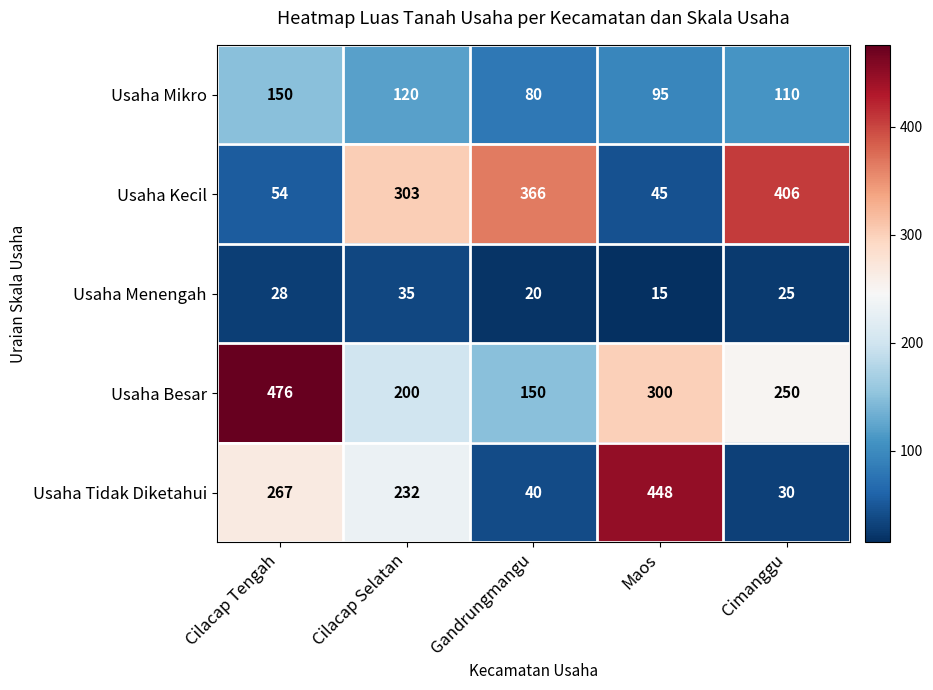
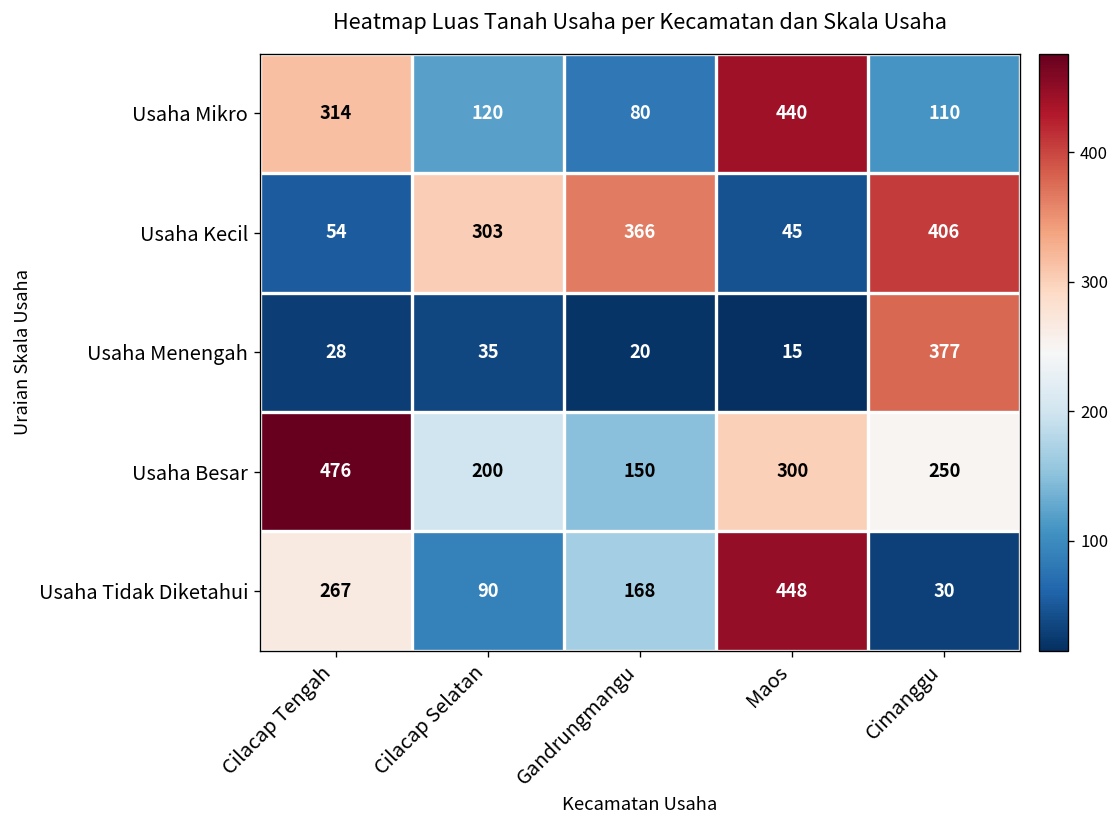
  {
    "Usaha Mikro": {
-     "Cilacap Tengah": 150,
+     "Cilacap Tengah": 314,
      "Cilacap Selatan": 120,
      "Gandrungmangu": 80,
-     "Maos": 95,
+     "Maos": 440,
      "Cimanggu": 110
    },
    "Usaha Kecil": {
      "Cilacap Tengah": 54,
      "Cilacap Selatan": 303,
      "Gandrungmangu": 366,
      "Maos": 45,
      "Cimanggu": 406
    },
    "Usaha Menengah": {
      "Cilacap Tengah": 28,
      "Cilacap Selatan": 35,
      "Gandrungmangu": 20,
      "Maos": 15,
-     "Cimanggu": 25
+     "Cimanggu": 377
    },
    "Usaha Besar": {
      "Cilacap Tengah": 476,
      "Cilacap Selatan": 200,
      "Gandrungmangu": 150,
      "Maos": 300,
      "Cimanggu": 250
    },
    "Usaha Tidak Diketahui": {
      "Cilacap Tengah": 267,
-     "Cilacap Selatan": 232,
-     "Gandrungmangu": 40,
+     "Cilacap Selatan": 90,
+     "Gandrungmangu": 168,
      "Maos": 448,
      "Cimanggu": 30
    }
  }
